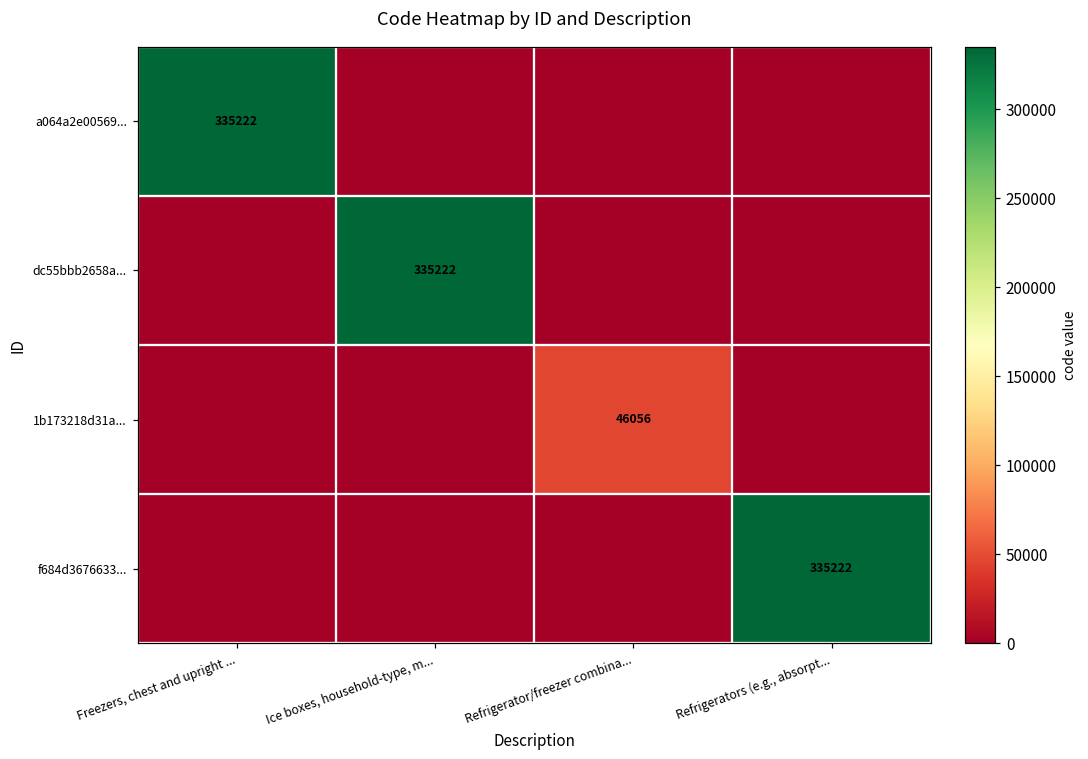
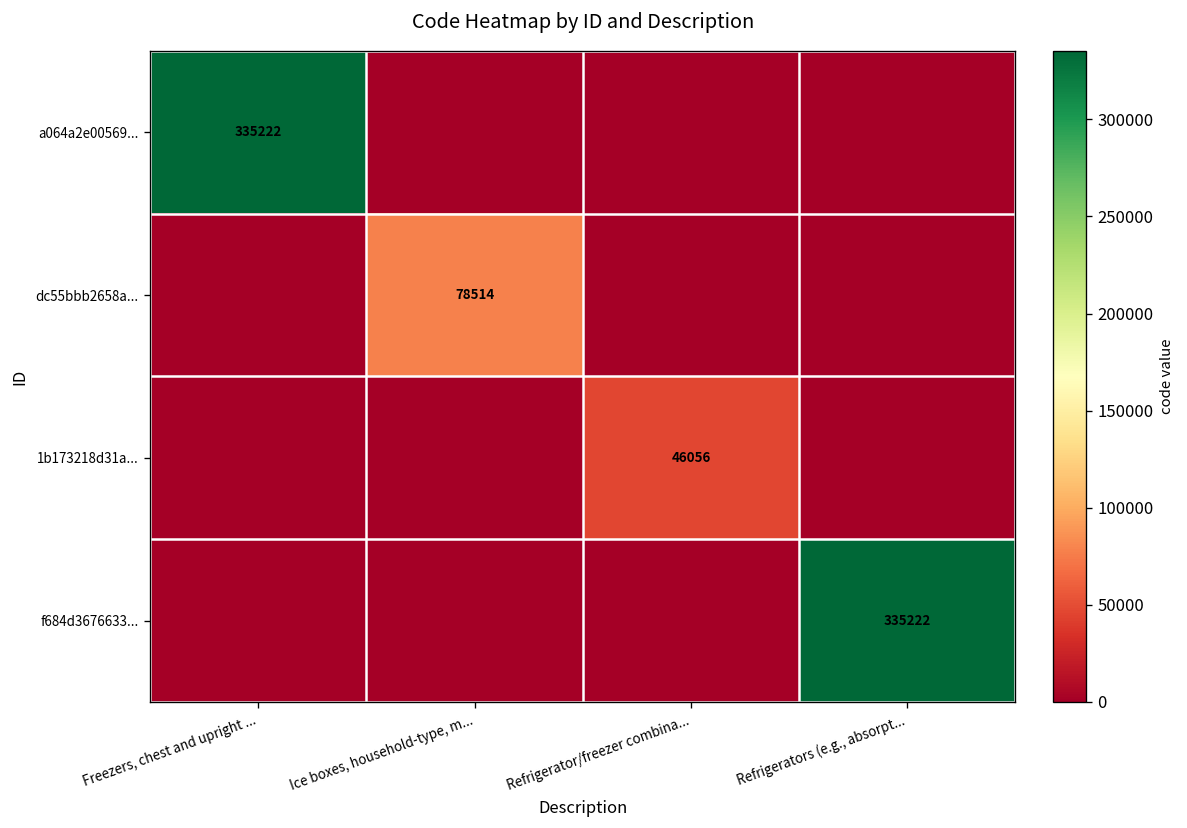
  {
    "a064a2e00569...": {
      "Freezers, chest and upright ...": 335222
    },
    "dc55bbb2658a...": {
-     "Ice boxes, household-type, m...": 335222
+     "Ice boxes, household-type, m...": 78514
    },
    "1b173218d31a...": {
      "Refrigerator/freezer combina...": 46056
    },
    "f684d3676633...": {
      "Refrigerators (e.g., absorpt...": 335222
    }
  }
